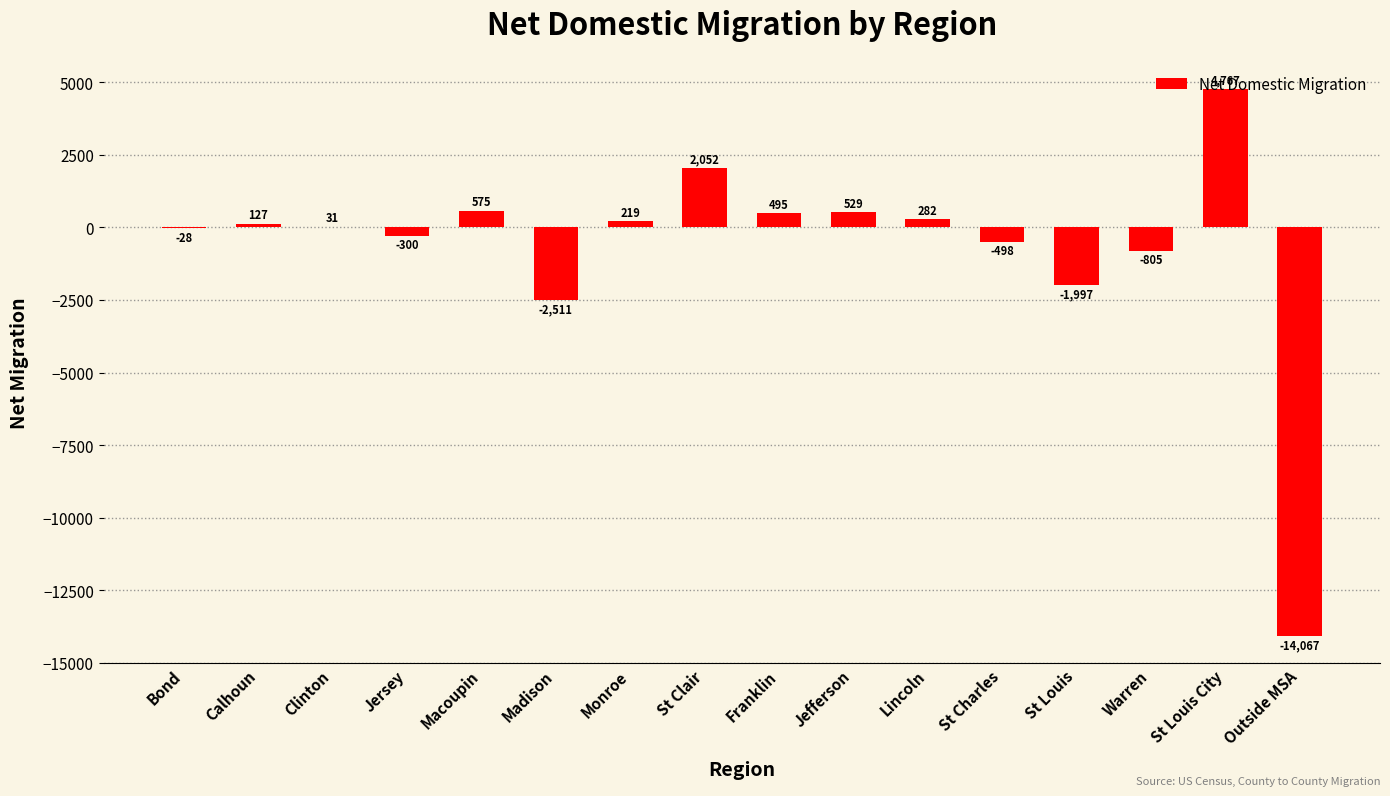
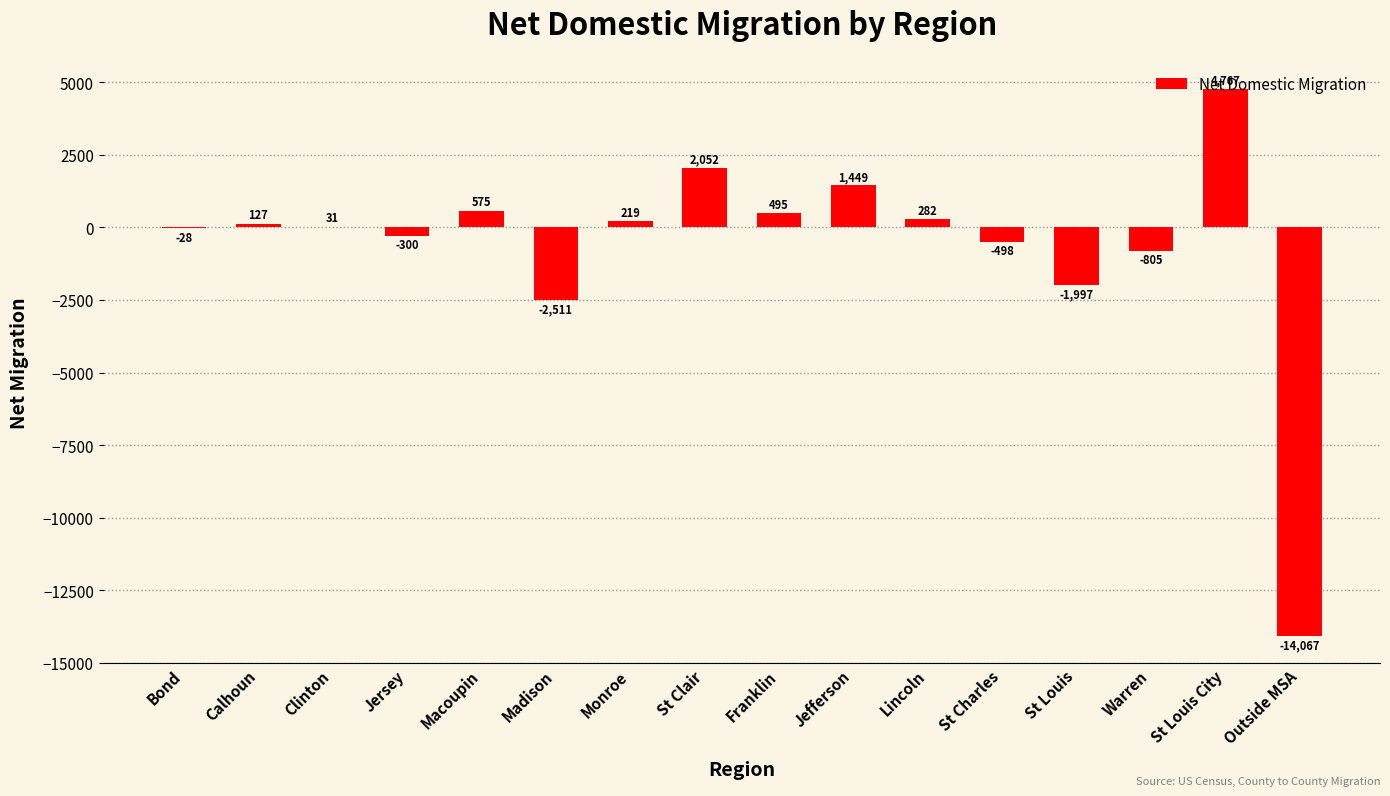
  {
    "Bond": "-28",
    "Calhoun": "127",
    "Clinton": "31",
    "Jersey": "-300",
    "Macoupin": "575",
    "Madison": "-2,511",
    "Monroe": "219",
    "St Clair": "2,052",
    "Franklin": "495",
-   "Jefferson": "529",
+   "Jefferson": "1,449",
    "Lincoln": "282",
    "St Charles": "-498",
    "St Louis": "-1,997",
    "Warren": "-805",
    "St Louis City": "4,767",
    "Outside MSA": "-14,067"
  }
